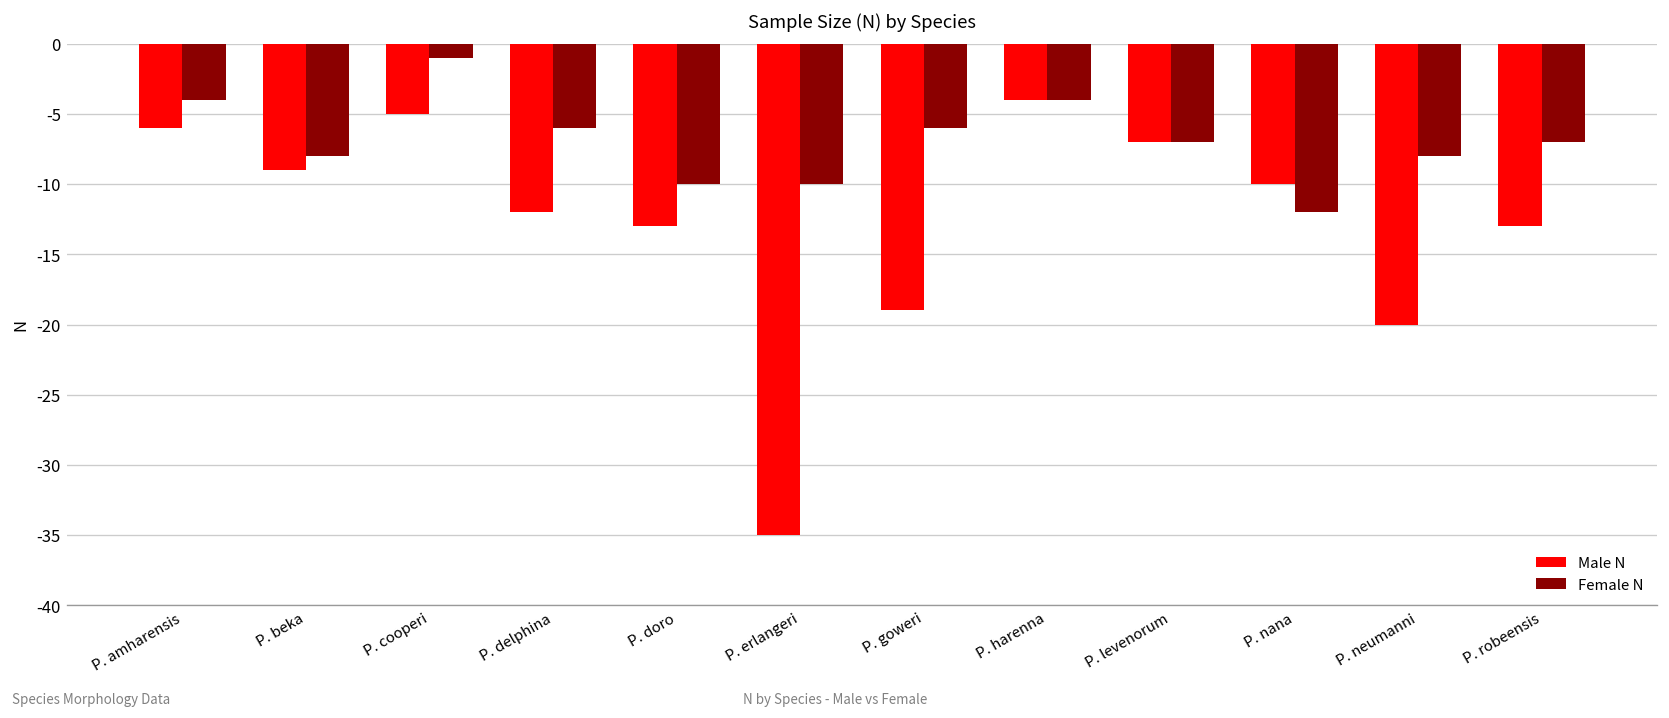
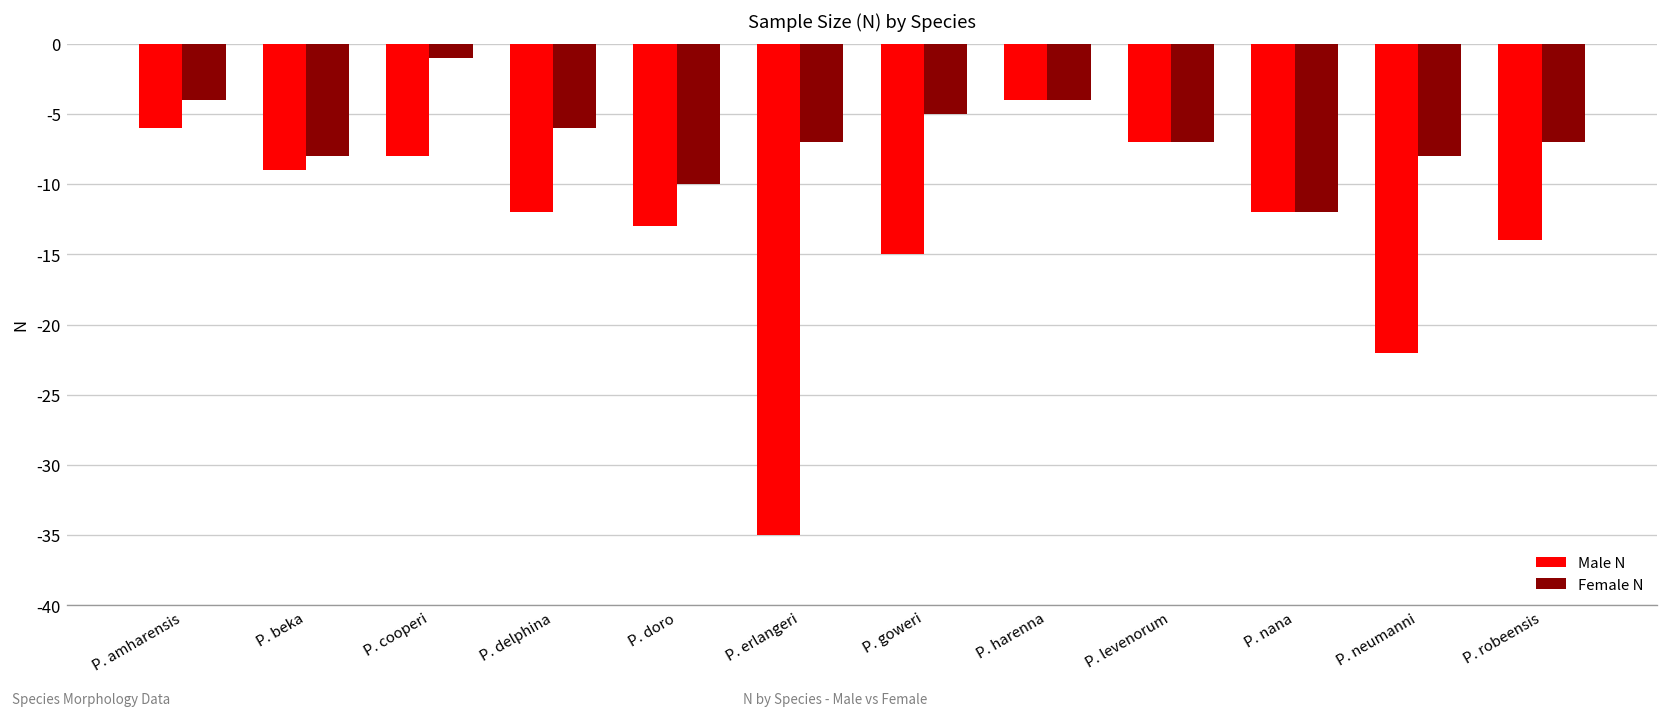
  {
    "Male N": {
      "P. amharensis": -6.0,
      "P. beka": -9.0,
-     "P. cooperi": -5.0,
+     "P. cooperi": -8.0,
      "P. delphina": -12.0,
      "P. doro": -13.0,
      "P. erlangeri": -35.0,
-     "P. goweri": -19.0,
+     "P. goweri": -15.0,
      "P. harenna": -4.0,
      "P. levenorum": -7.0,
-     "P. nana": -10.0,
-     "P. neumanni": -20.0,
-     "P. robeensis": -13.0
+     "P. nana": -12.0,
+     "P. neumanni": -22.0,
+     "P. robeensis": -14.0
    },
    "Female N": {
      "P. amharensis": -4.0,
      "P. beka": -8.0,
      "P. cooperi": -1.0,
      "P. delphina": -6.0,
      "P. doro": -10.0,
-     "P. erlangeri": -10.0,
-     "P. goweri": -6.0,
+     "P. erlangeri": -7.0,
+     "P. goweri": -5.0,
      "P. harenna": -4.0,
      "P. levenorum": -7.0,
      "P. nana": -12.0,
      "P. neumanni": -8.0,
      "P. robeensis": -7.0
    }
  }
